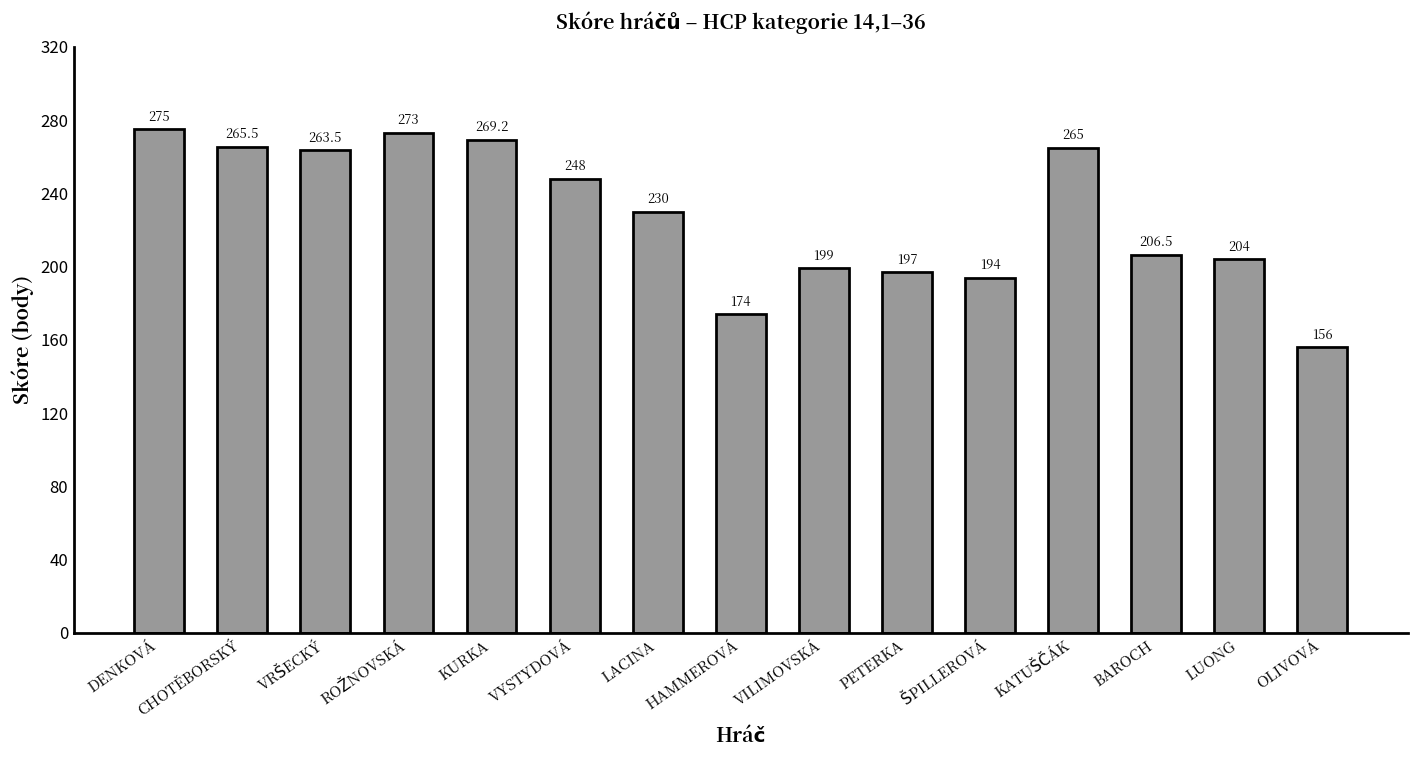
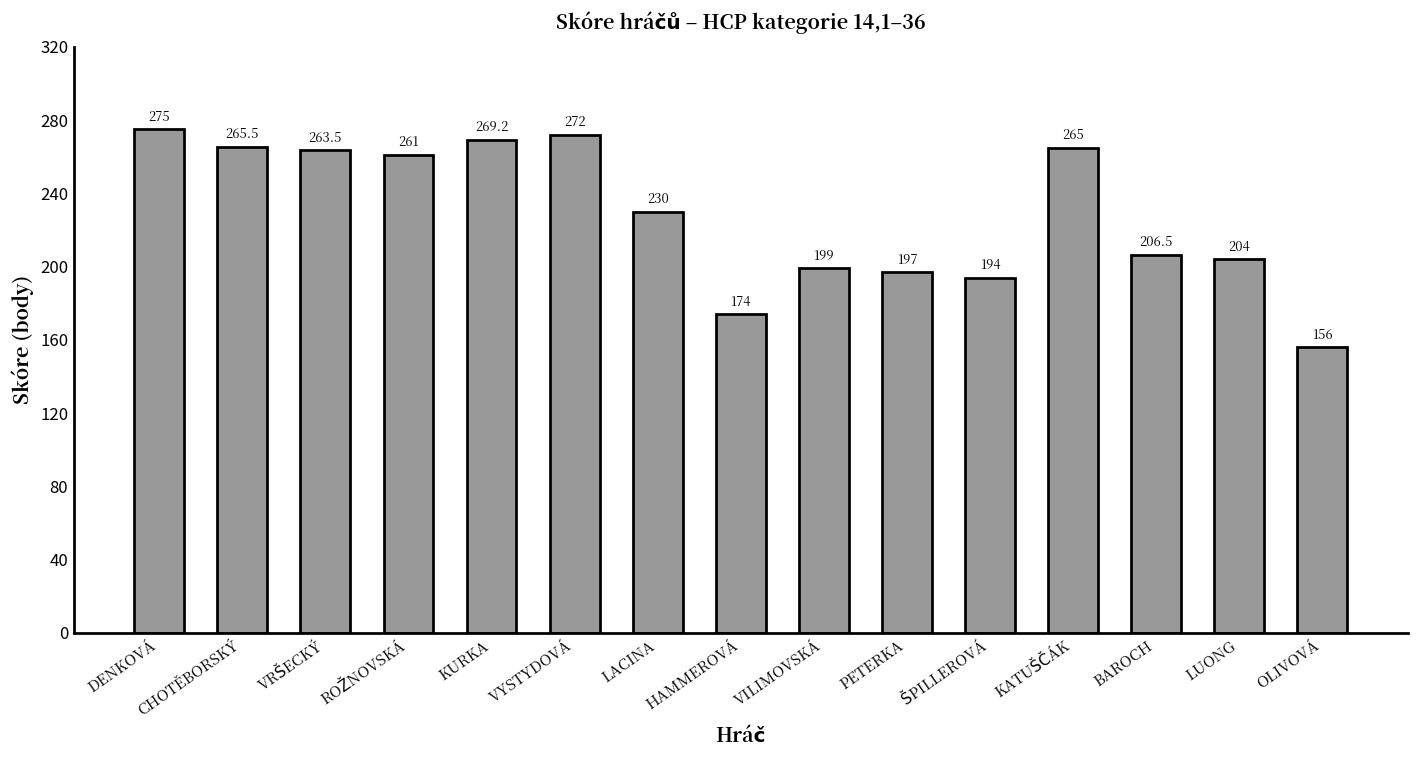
  {
    "DENKOVÁ": 275,
    "CHOTĚBORSKÝ": 265.5,
    "VRŠECKÝ": 263.5,
-   "ROŽNOVSKÁ": 273,
+   "ROŽNOVSKÁ": 261,
    "KURKA": 269.2,
-   "VYSTYDOVÁ": 248,
+   "VYSTYDOVÁ": 272,
    "LACINA": 230,
    "HAMMEROVÁ": 174,
    "VILIMOVSKÁ": 199,
    "PETERKA": 197,
    "ŠPILLEROVÁ": 194,
    "KATUŠČÁK": 265,
    "BAROCH": 206.5,
    "LUONG": 204,
    "OLIVOVÁ": 156
  }
